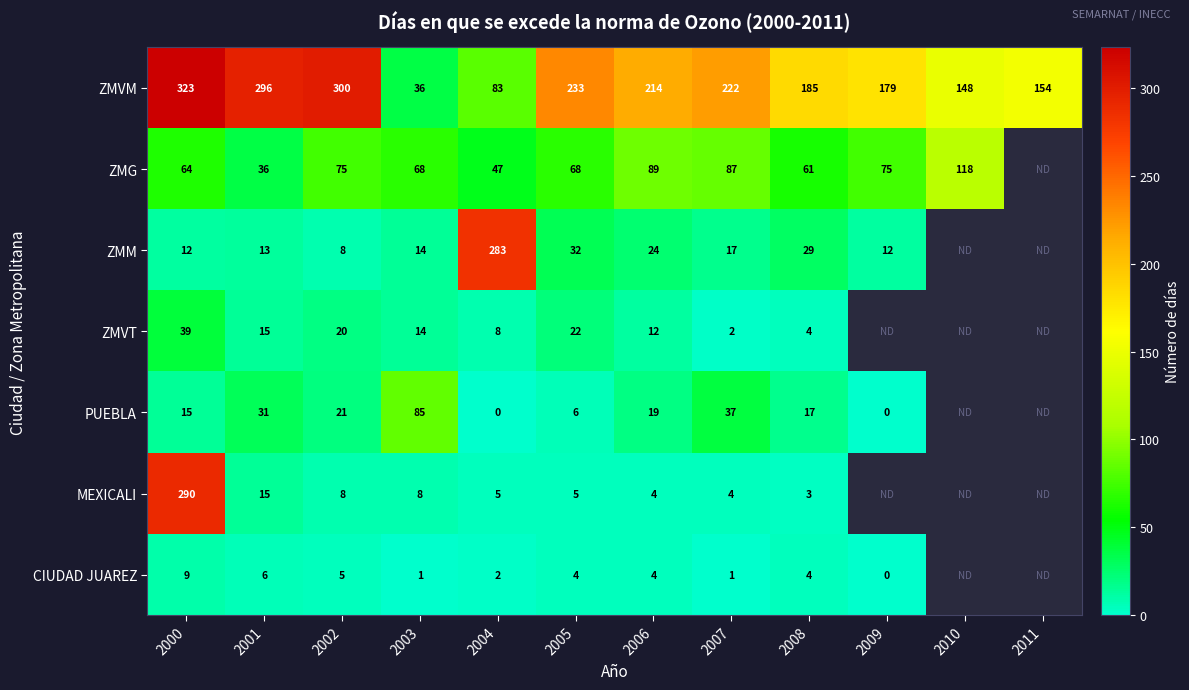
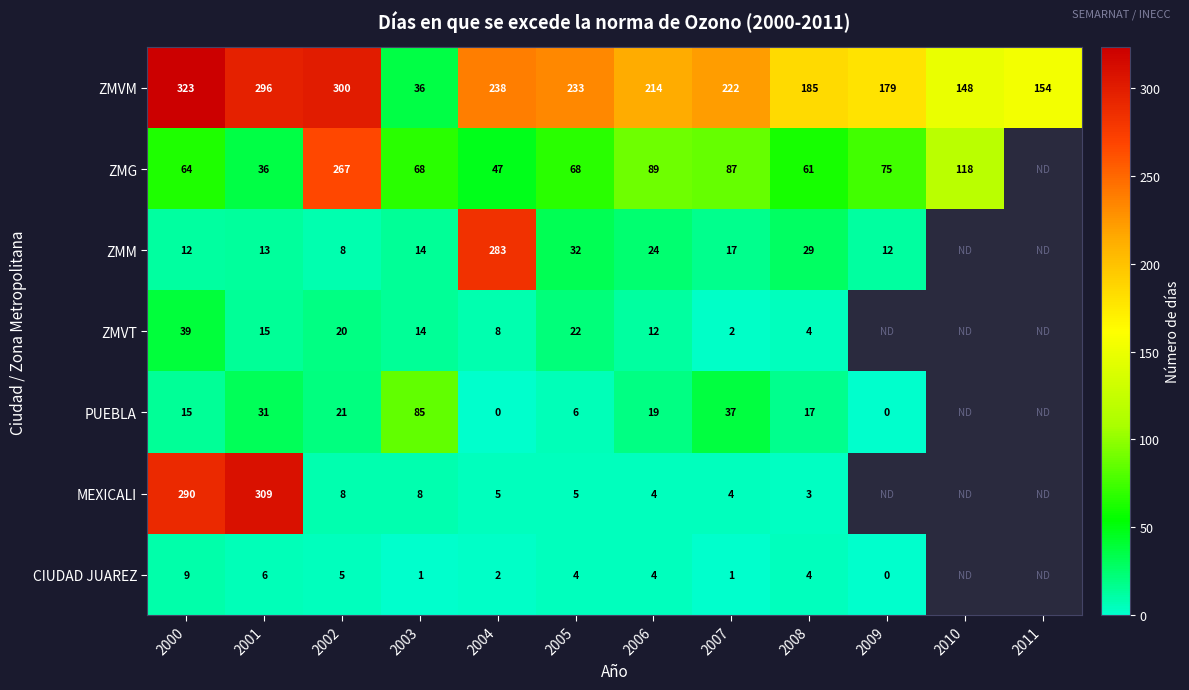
  {
    "ZMVM": {
      "2000": 323,
      "2001": 296,
      "2002": 300,
      "2003": 36,
-     "2004": 83,
+     "2004": 238,
      "2005": 233,
      "2006": 214,
      "2007": 222,
      "2008": 185,
      "2009": 179,
      "2010": 148,
      "2011": 154
    },
    "ZMG": {
      "2000": 64,
      "2001": 36,
-     "2002": 75,
+     "2002": 267,
      "2003": 68,
      "2004": 47,
      "2005": 68,
      "2006": 89,
      "2007": 87,
      "2008": 61,
      "2009": 75,
      "2010": 118
    },
    "ZMM": {
      "2000": 12,
      "2001": 13,
      "2002": 8,
      "2003": 14,
      "2004": 283,
      "2005": 32,
      "2006": 24,
      "2007": 17,
      "2008": 29,
      "2009": 12
    },
    "ZMVT": {
      "2000": 39,
      "2001": 15,
      "2002": 20,
      "2003": 14,
      "2004": 8,
      "2005": 22,
      "2006": 12,
      "2007": 2,
      "2008": 4
    },
    "PUEBLA": {
      "2000": 15,
      "2001": 31,
      "2002": 21,
      "2003": 85,
      "2004": 0,
      "2005": 6,
      "2006": 19,
      "2007": 37,
      "2008": 17,
      "2009": 0
    },
    "MEXICALI": {
      "2000": 290,
-     "2001": 15,
+     "2001": 309,
      "2002": 8,
      "2003": 8,
      "2004": 5,
      "2005": 5,
      "2006": 4,
      "2007": 4,
      "2008": 3
    },
    "CIUDAD JUAREZ": {
      "2000": 9,
      "2001": 6,
      "2002": 5,
      "2003": 1,
      "2004": 2,
      "2005": 4,
      "2006": 4,
      "2007": 1,
      "2008": 4,
      "2009": 0
    }
  }
